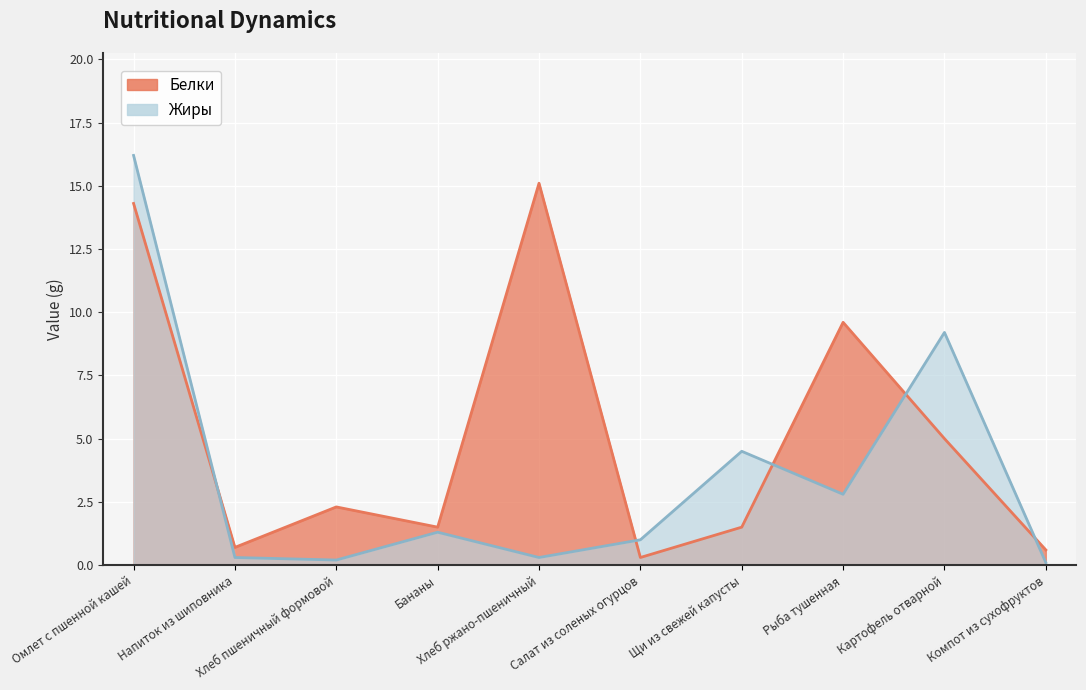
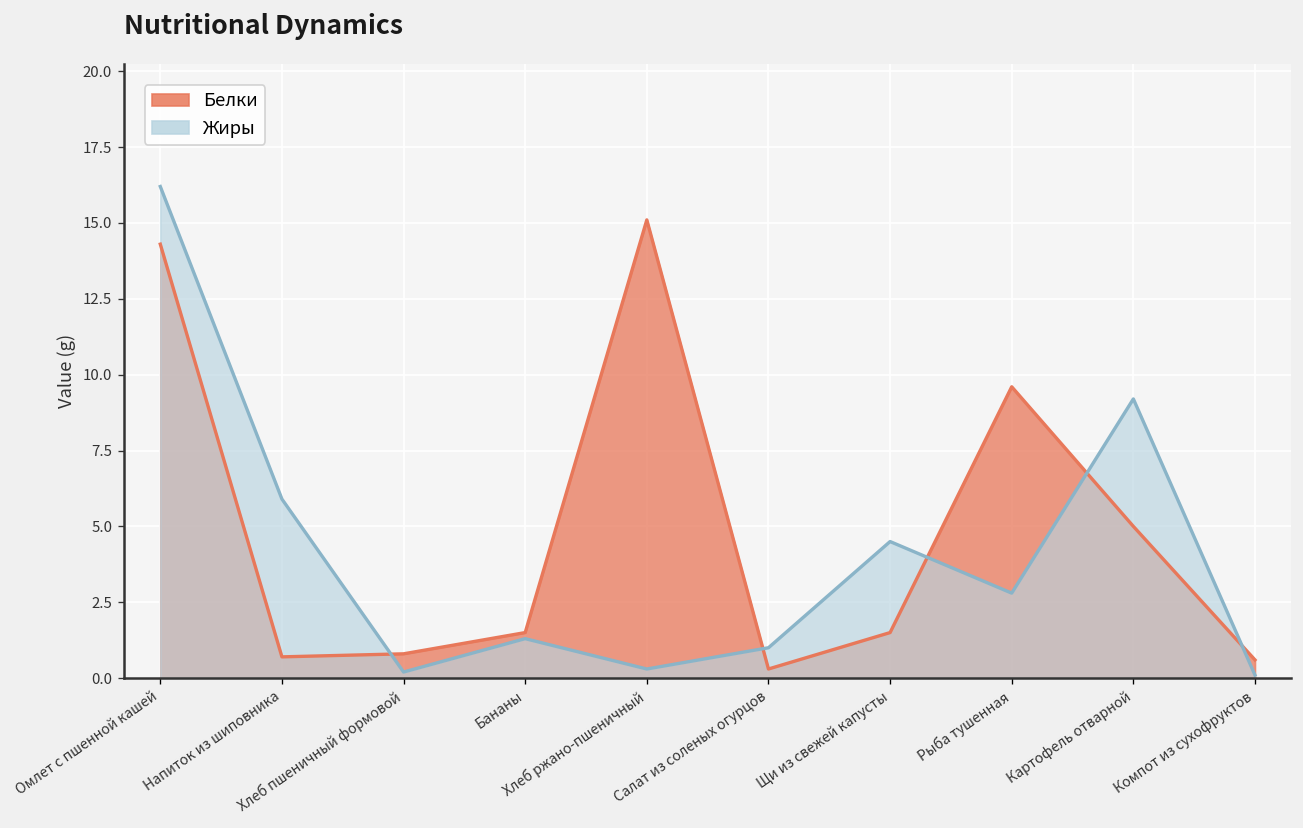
  {
    "Белки": {
      "Омлет с пшенной кашей": 14.3,
      "Напиток из шиповника": 0.7,
-     "Хлеб пшеничный формовой": 2.3,
+     "Хлеб пшеничный формовой": 0.8,
      "Бананы": 1.5,
      "Хлеб ржано-пшеничный": 15.1,
      "Салат из соленых огурцов": 0.3,
      "Щи из свежей капусты": 1.5,
      "Рыба тушенная": 9.6,
      "Картофель отварной": 5.0,
      "Компот из сухофруктов": 0.6
    },
    "Жиры": {
      "Омлет с пшенной кашей": 16.2,
-     "Напиток из шиповника": 0.3,
+     "Напиток из шиповника": 5.9,
      "Хлеб пшеничный формовой": 0.2,
      "Бананы": 1.3,
      "Хлеб ржано-пшеничный": 0.3,
      "Салат из соленых огурцов": 1.0,
      "Щи из свежей капусты": 4.5,
      "Рыба тушенная": 2.8,
      "Картофель отварной": 9.2,
      "Компот из сухофруктов": 0.1
    }
  }
